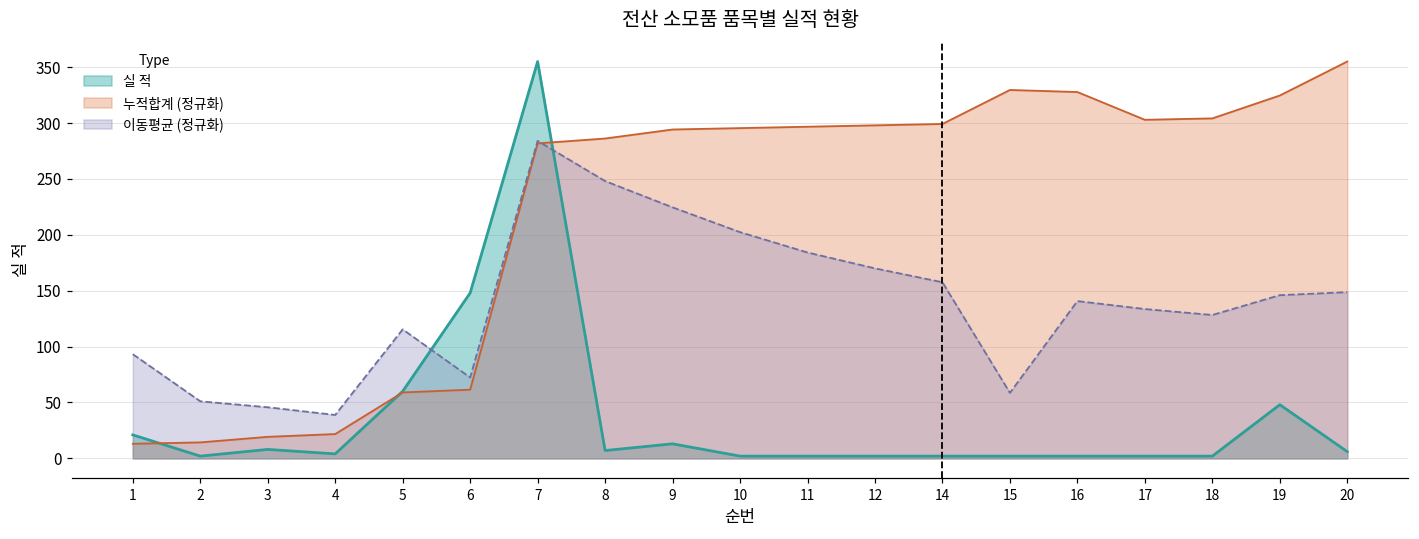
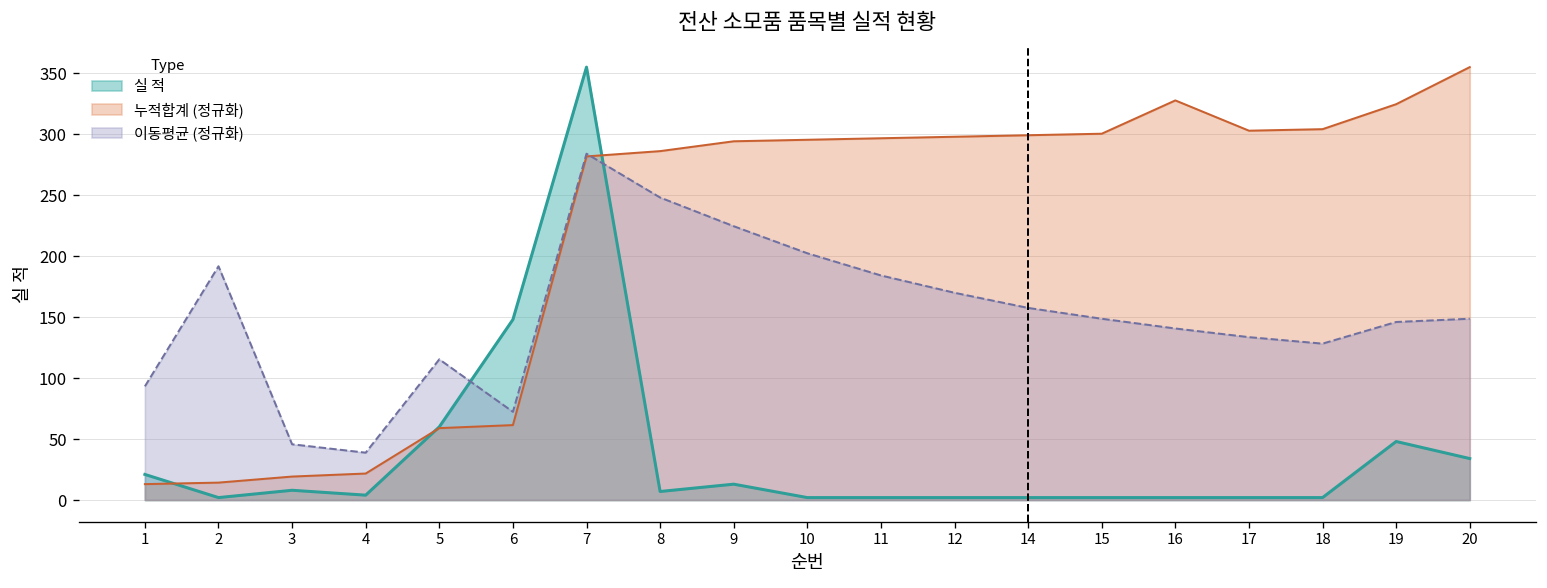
  {
    "실 적": {
      "1": 21,
      "2": 2,
      "3": 8,
      "4": 4,
      "6": 148,
      "7": 355,
      "8": 7,
      "9": 13,
      "10": 2,
      "11": 2,
      "12": 2,
      "14": 2,
      "15": 2,
      "16": 2,
      "17": 2,
      "18": 2,
      "19": 48,
-     "20": 6
+     "20": 34
    },
    "누적합계 (정규화)": {
      "1": 13,
      "2": 14,
      "3": 19,
      "4": 22,
      "6": 61,
      "8": 286,
      "9": 294,
      "10": 295,
      "11": 297,
      "12": 298,
      "14": 299,
-     "15": 330,
+     "15": 300,
      "16": 328,
      "17": 303,
      "18": 304,
      "19": 325,
      "20": 355
    },
    "이동평균 (정규화)": {
      "1": 93,
-     "2": 51,
+     "2": 192,
      "3": 46,
      "4": 39,
      "5": 115,
      "6": 72,
      "8": 248,
      "9": 225,
      "10": 202,
      "11": 184,
      "12": 170,
      "14": 158,
-     "15": 59,
+     "15": 149,
      "16": 141,
      "17": 134,
      "18": 128,
      "19": 146,
      "20": 149
    }
  }
